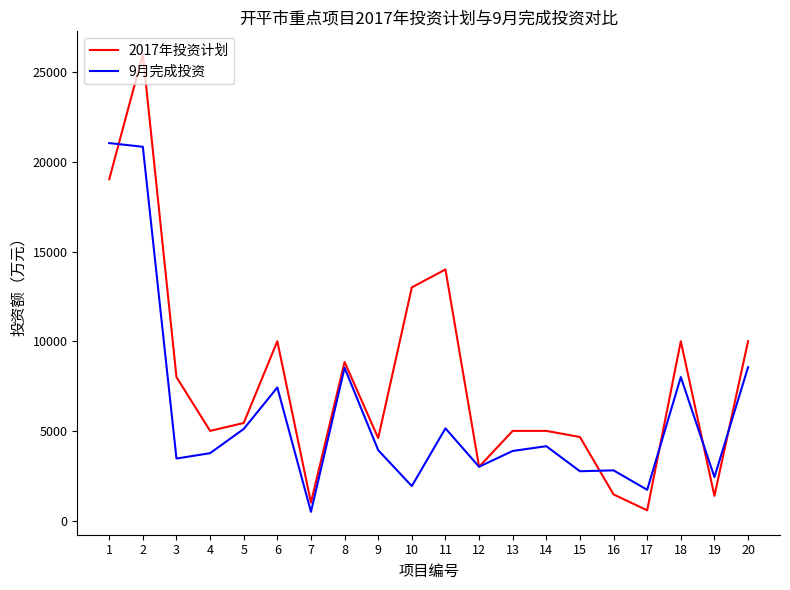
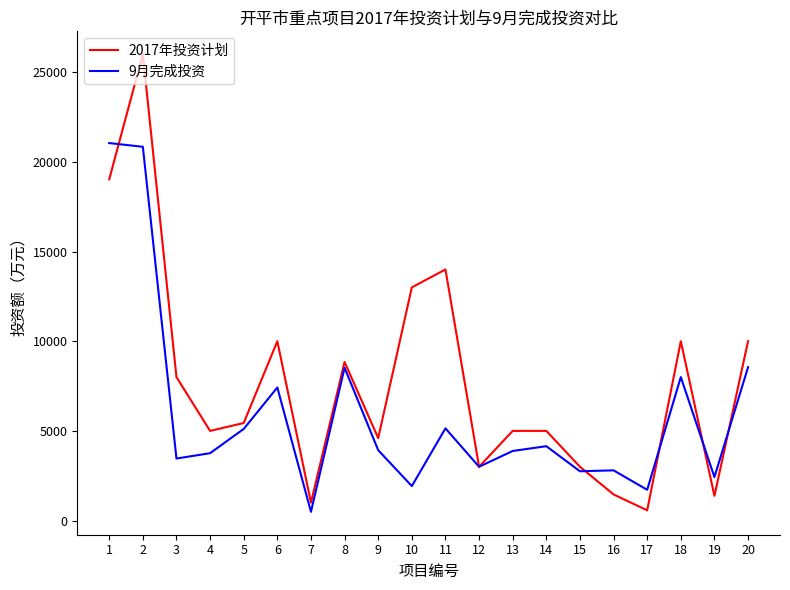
  {
    "2017年投资计划": {
      "1": 19000,
      "3": 8000,
      "4": 5000,
      "5": 5400,
      "6": 10000,
      "7": 1000,
      "8": 8800,
      "9": 4600,
      "10": 13000,
      "11": 14000,
      "13": 5000,
      "14": 5000,
-     "15": 4700,
+     "15": 3000,
      "16": 1500,
      "17": 600,
      "18": 10000,
      "19": 1400,
      "20": 10000
    },
    "9月完成投资": {
      "1": 21000,
      "2": 20800,
      "3": 3500,
      "4": 3800,
      "5": 5100,
      "6": 7400,
      "7": 500,
      "8": 8500,
      "9": 3900,
      "10": 1900,
      "11": 5100,
      "13": 3900,
      "14": 4100,
      "15": 2800,
      "16": 2800,
      "17": 1700,
      "18": 8000,
      "19": 2400,
      "20": 8600
    }
  }
